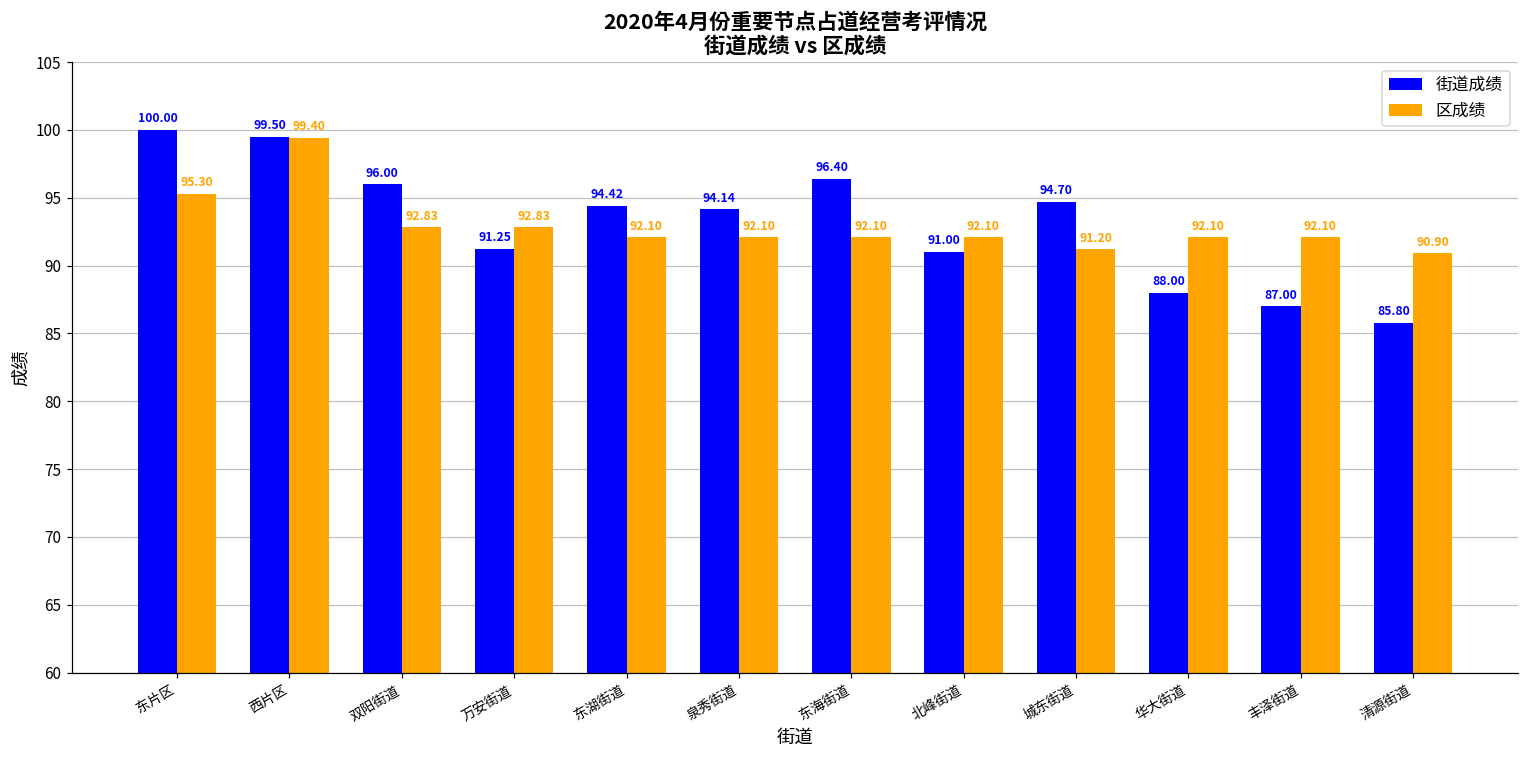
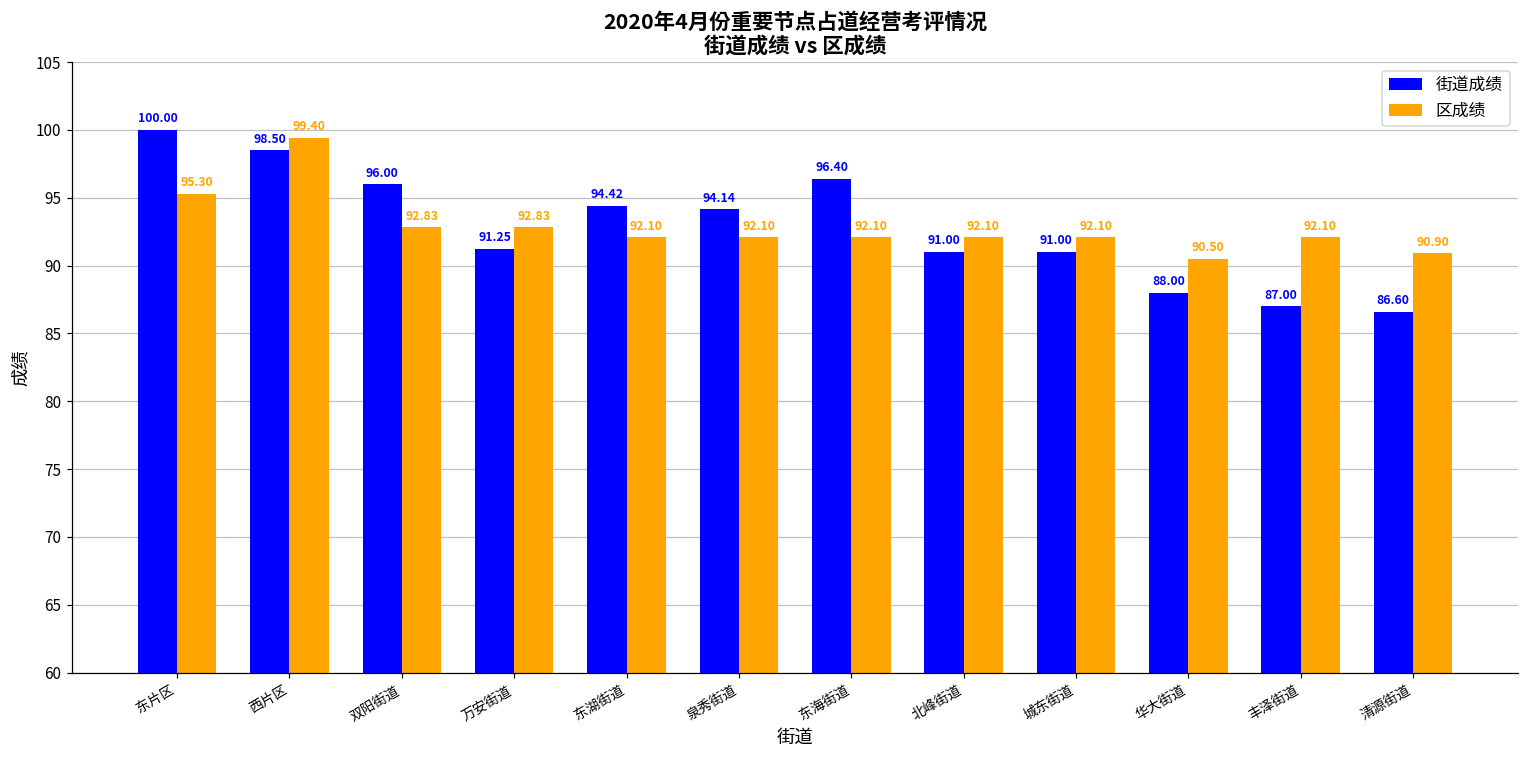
  {
    "街道成绩": {
      "东片区": 100.00,
-     "西片区": 99.50,
+     "西片区": 98.50,
      "双阳街道": 96.00,
      "万安街道": 91.25,
      "东湖街道": 94.42,
      "泉秀街道": 94.14,
      "东海街道": 96.40,
      "北峰街道": 91.00,
-     "城东街道": 94.70,
+     "城东街道": 91.00,
      "华大街道": 88.00,
      "丰泽街道": 87.00,
-     "清源街道": 85.80
+     "清源街道": 86.60
    },
    "区成绩": {
      "东片区": 95.30,
      "西片区": 99.40,
      "双阳街道": 92.83,
      "万安街道": 92.83,
      "东湖街道": 92.10,
      "泉秀街道": 92.10,
      "东海街道": 92.10,
      "北峰街道": 92.10,
-     "城东街道": 91.20,
-     "华大街道": 92.10,
+     "城东街道": 92.10,
+     "华大街道": 90.50,
      "丰泽街道": 92.10,
      "清源街道": 90.90
    }
  }
